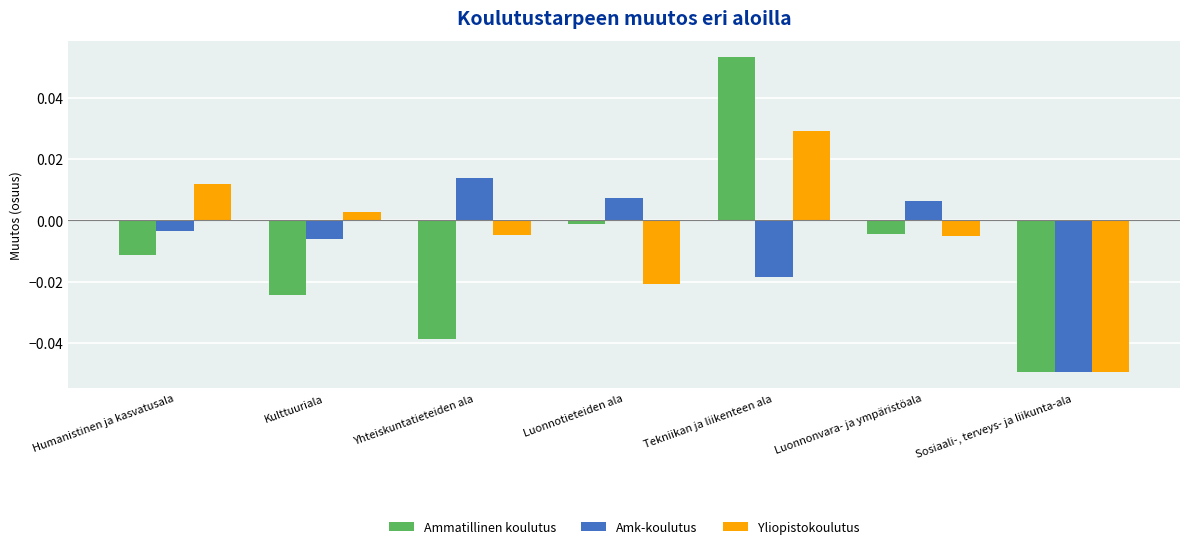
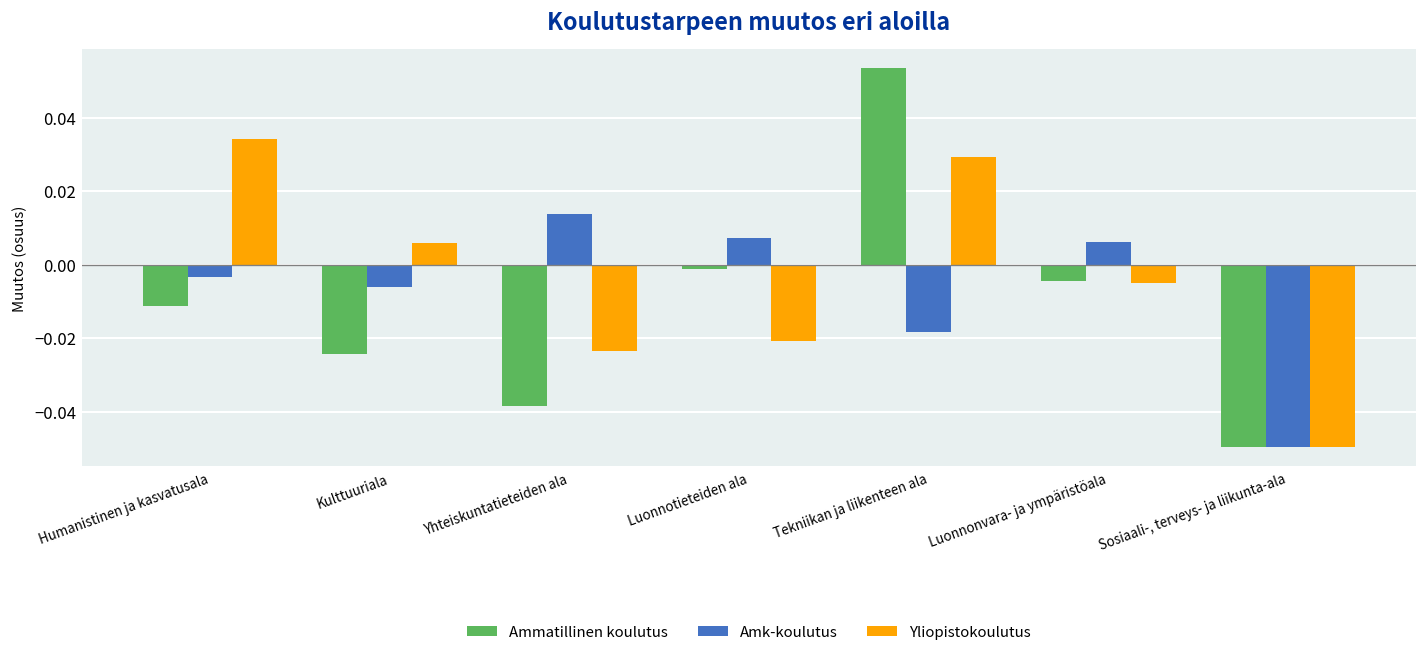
  {
    "Ammatillinen koulutus": {
      "Humanistinen ja kasvatusala": -0.011,
      "Kulttuuriala": -0.024,
      "Yhteiskuntatieteiden ala": -0.039,
      "Luonnotieteiden ala": -0.001,
      "Tekniikan ja liikenteen ala": 0.053,
      "Luonnonvara- ja ympäristöala": -0.004,
      "Sosiaali-, terveys- ja liikunta-ala": -0.050
    },
    "Amk-koulutus": {
      "Humanistinen ja kasvatusala": -0.003,
      "Kulttuuriala": -0.006,
      "Yhteiskuntatieteiden ala": 0.014,
      "Luonnotieteiden ala": 0.007,
      "Tekniikan ja liikenteen ala": -0.018,
      "Luonnonvara- ja ympäristöala": 0.006,
      "Sosiaali-, terveys- ja liikunta-ala": -0.050
    },
    "Yliopistokoulutus": {
-     "Humanistinen ja kasvatusala": 0.012,
-     "Kulttuuriala": 0.003,
-     "Yhteiskuntatieteiden ala": -0.005,
+     "Humanistinen ja kasvatusala": 0.034,
+     "Kulttuuriala": 0.006,
+     "Yhteiskuntatieteiden ala": -0.023,
      "Luonnotieteiden ala": -0.021,
      "Tekniikan ja liikenteen ala": 0.029,
      "Luonnonvara- ja ympäristöala": -0.005,
      "Sosiaali-, terveys- ja liikunta-ala": -0.050
    }
  }
